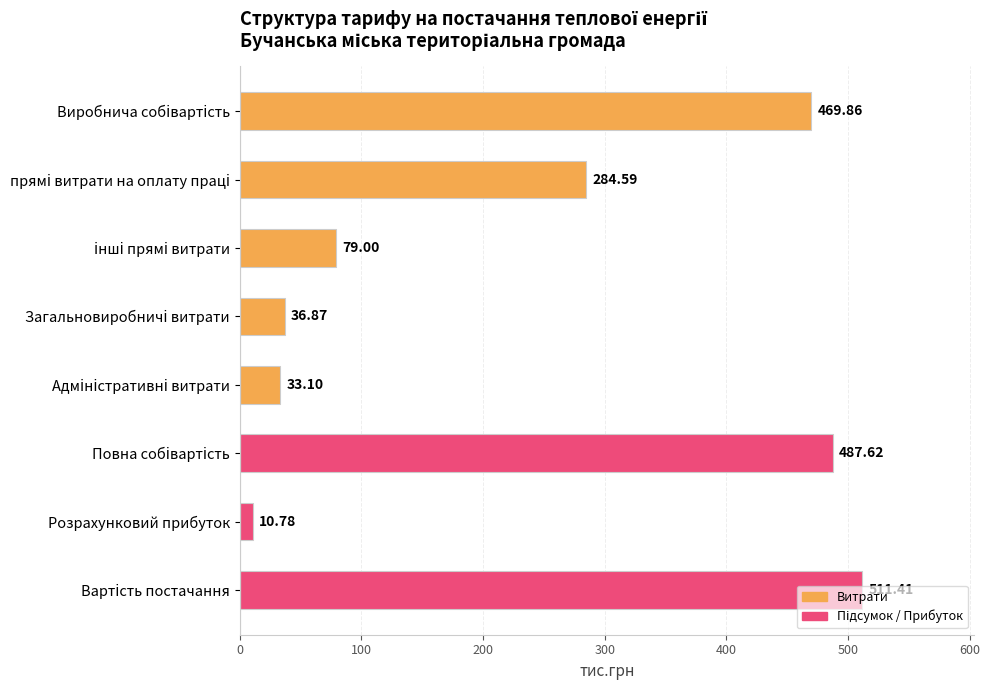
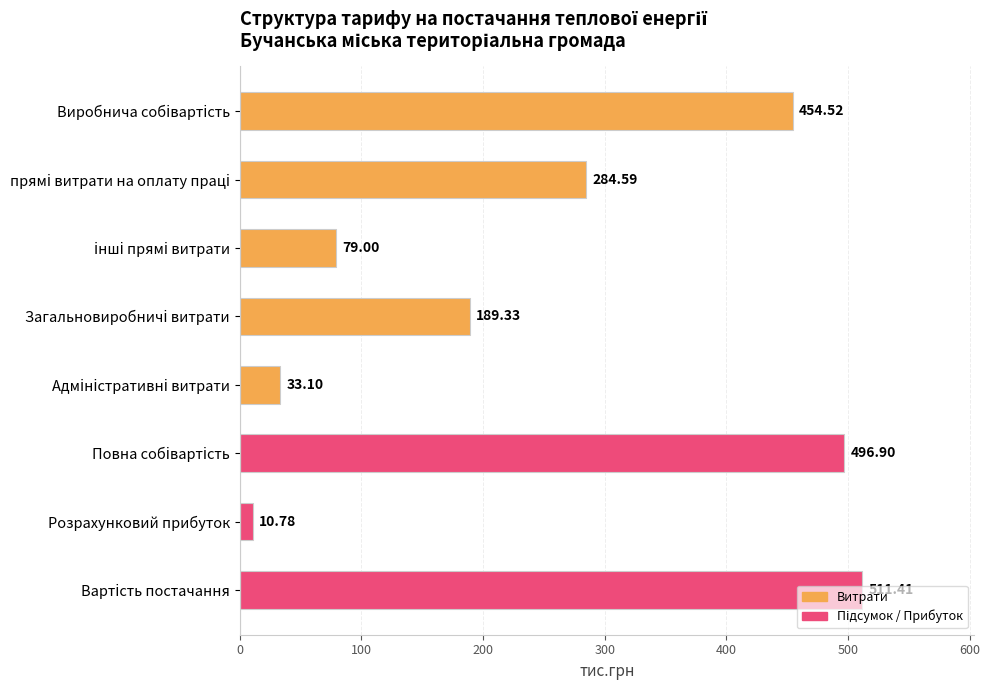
  {
-   "Виробнича собівартість": 469.86,
+   "Виробнича собівартість": 454.52,
    "прямі витрати на оплату праці": 284.59,
    "інші прямі витрати": 79.00,
-   "Загальновиробничі витрати": 36.87,
+   "Загальновиробничі витрати": 189.33,
    "Адміністративні витрати": 33.10,
-   "Повна собівартість": 487.62,
+   "Повна собівартість": 496.90,
    "Розрахунковий прибуток": 10.78
  }
